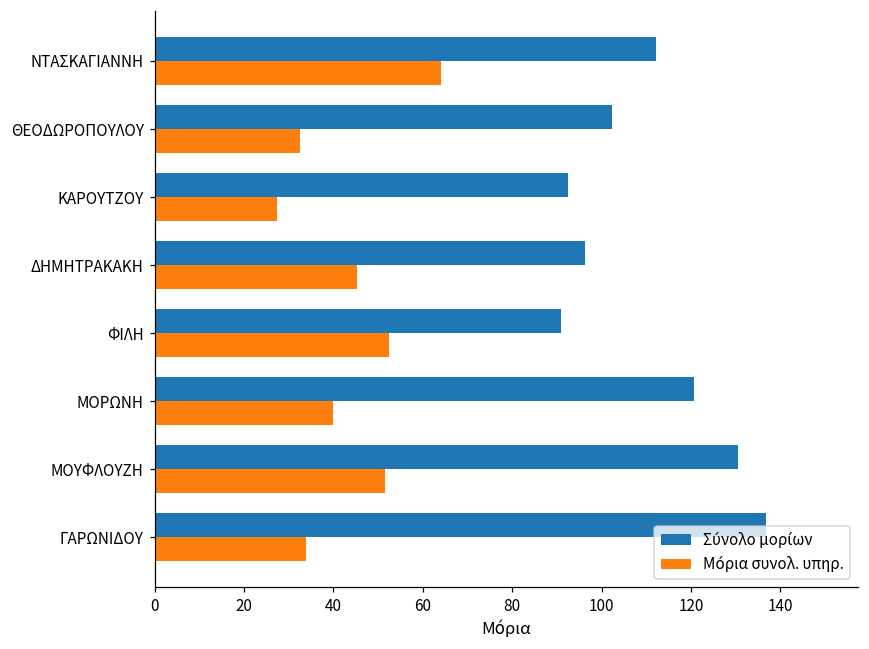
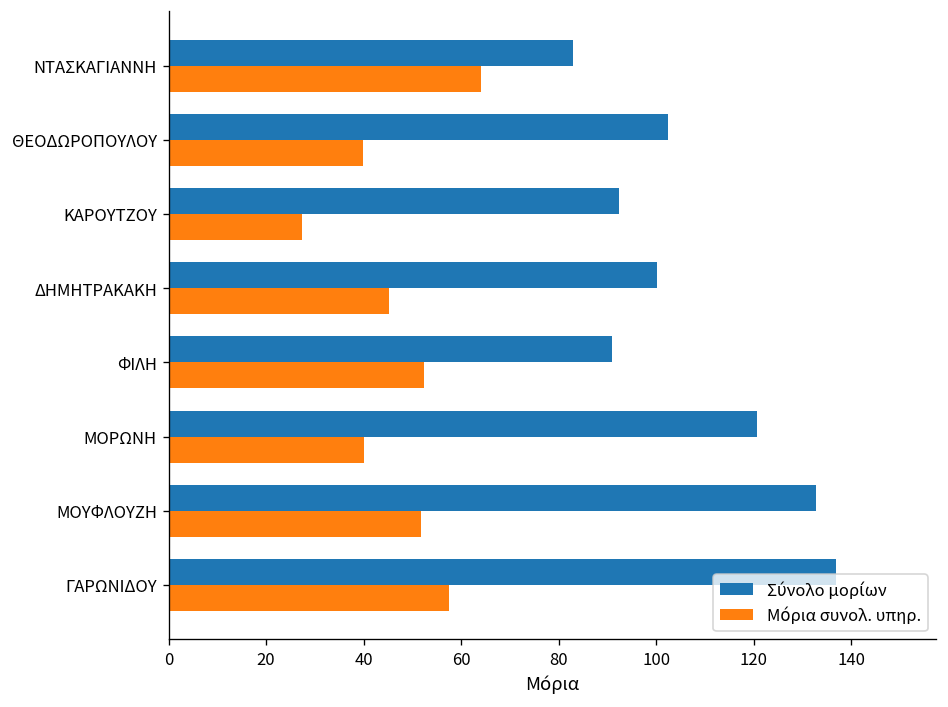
  {
    "Σύνολο μορίων": {
-     "ΝΤΑΣΚΑΓΙΑΝΝΗ": 112,
+     "ΝΤΑΣΚΑΓΙΑΝΝΗ": 83,
      "ΘΕΟΔΩΡΟΠΟΥΛΟΥ": 102,
      "ΚΑΡΟΥΤΖΟΥ": 92,
-     "ΔΗΜΗΤΡΑΚΑΚΗ": 96,
+     "ΔΗΜΗΤΡΑΚΑΚΗ": 100,
      "ΦΙΛΗ": 91,
      "ΜΟΡΩΝΗ": 121,
-     "ΜΟΥΦΛΟΥΖΗ": 130,
+     "ΜΟΥΦΛΟΥΖΗ": 133,
      "ΓΑΡΩΝΙΔΟΥ": 137
    },
    "Μόρια συνολ. υπηρ.": {
      "ΝΤΑΣΚΑΓΙΑΝΝΗ": 64,
-     "ΘΕΟΔΩΡΟΠΟΥΛΟΥ": 33,
+     "ΘΕΟΔΩΡΟΠΟΥΛΟΥ": 40,
      "ΚΑΡΟΥΤΖΟΥ": 27,
      "ΔΗΜΗΤΡΑΚΑΚΗ": 45,
      "ΦΙΛΗ": 52,
      "ΜΟΡΩΝΗ": 40,
      "ΜΟΥΦΛΟΥΖΗ": 52,
-     "ΓΑΡΩΝΙΔΟΥ": 34
+     "ΓΑΡΩΝΙΔΟΥ": 58
    }
  }
